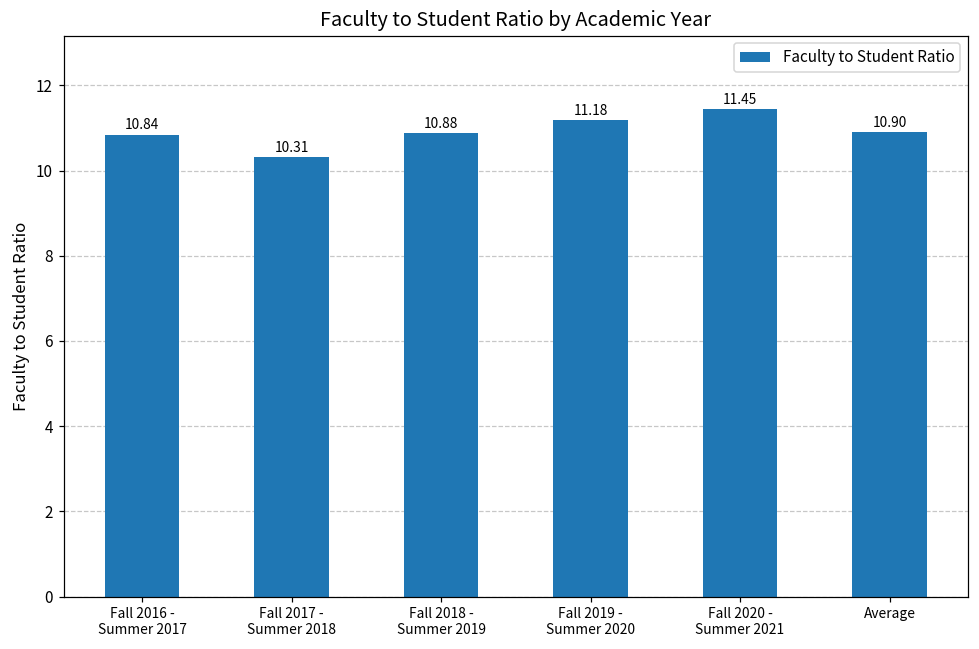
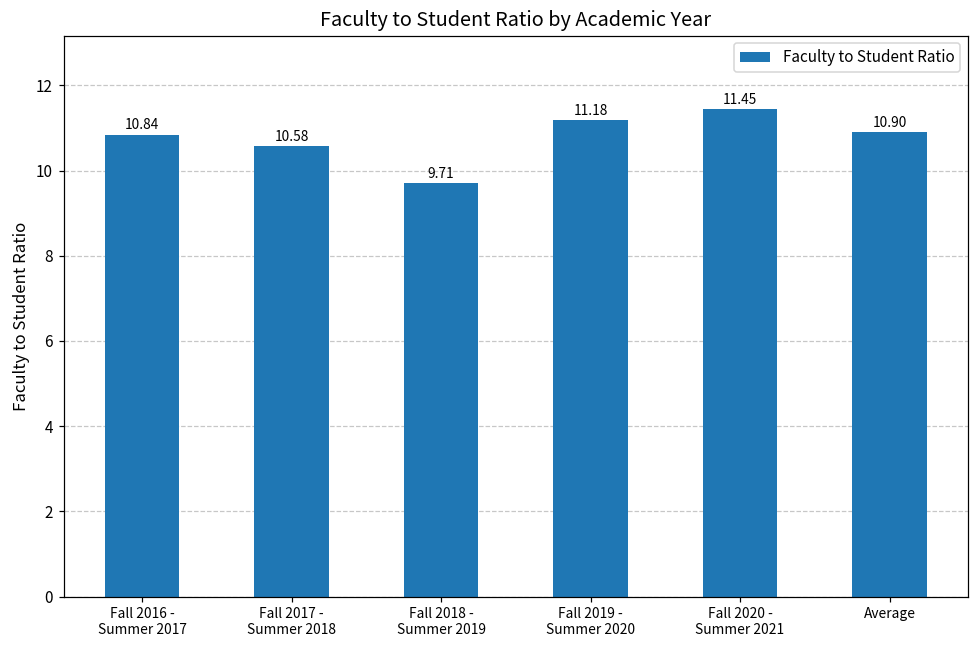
  {
    "Fall 2016 - Summer 2017": 10.84,
-   "Fall 2017 - Summer 2018": 10.31,
-   "Fall 2018 - Summer 2019": 10.88,
+   "Fall 2017 - Summer 2018": 10.58,
+   "Fall 2018 - Summer 2019": 9.71,
    "Fall 2019 - Summer 2020": 11.18,
    "Fall 2020 - Summer 2021": 11.45,
    "Average": 10.90
  }
